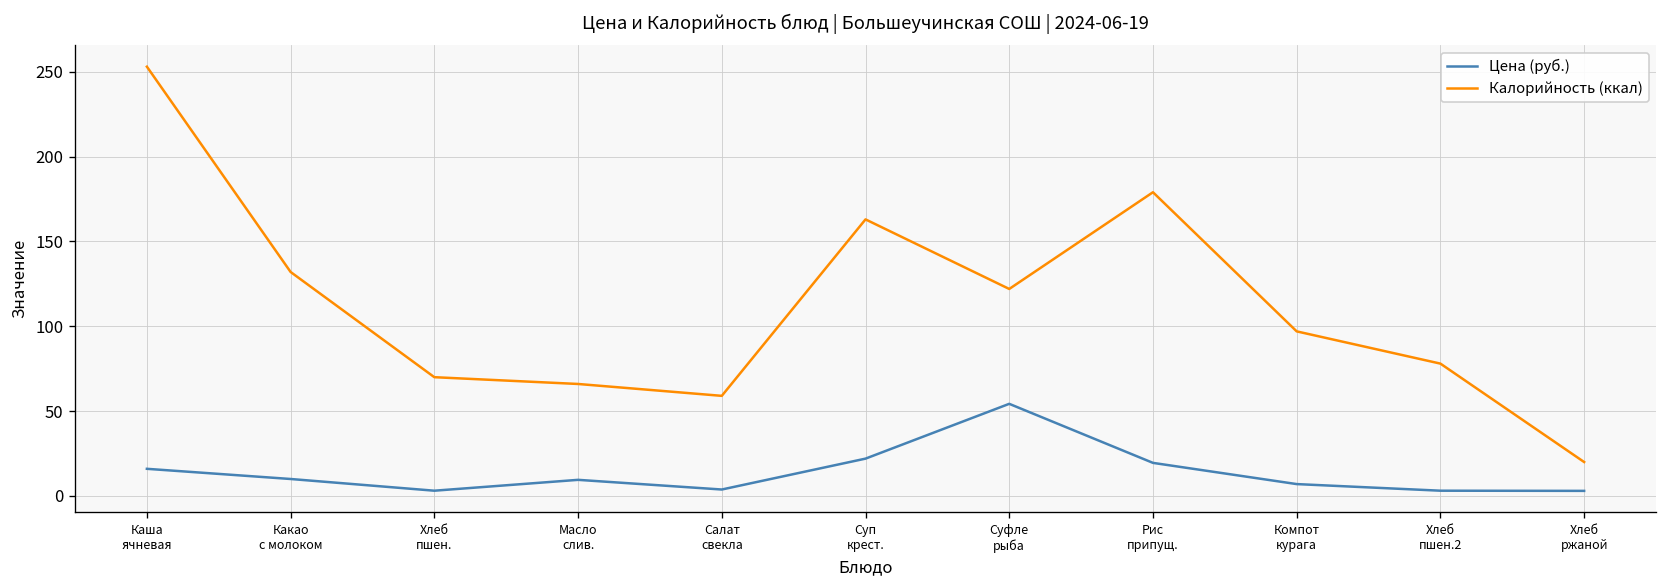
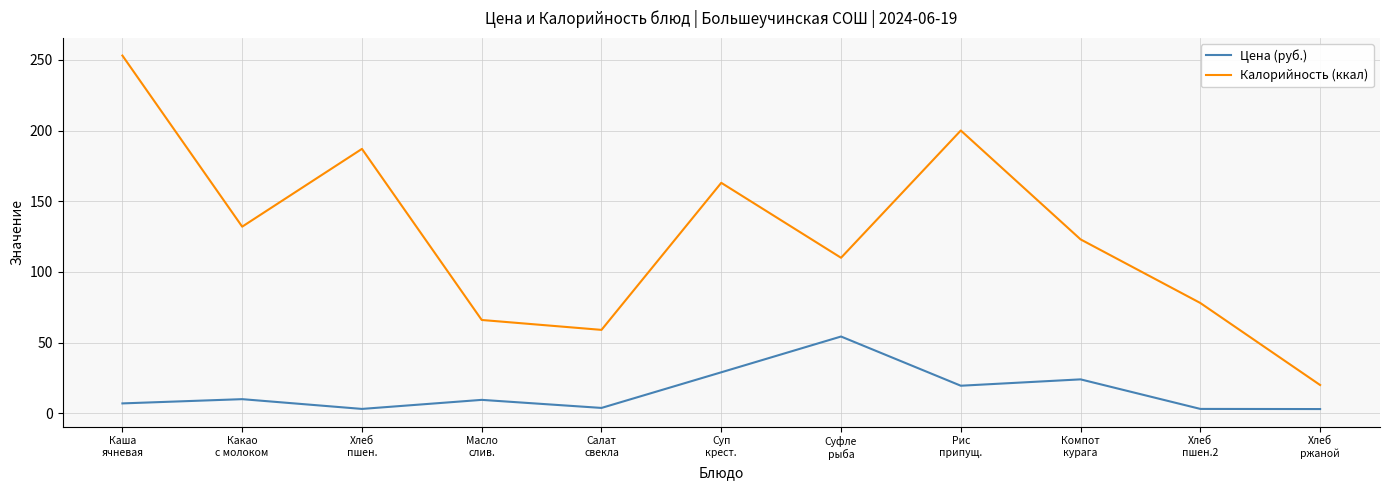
  {
    "Цена (руб.)": {
-     "Каша ячневая": 16,
+     "Каша ячневая": 7,
      "Какао с молоком": 10,
      "Хлеб пшен.": 3,
      "Масло слив.": 10,
      "Салат свекла": 4,
-     "Суп крест.": 22,
+     "Суп крест.": 29,
      "Суфле рыба": 54,
      "Рис припущ.": 20,
-     "Компот курага": 7,
+     "Компот курага": 24,
      "Хлеб пшен.2": 3,
      "Хлеб ржаной": 3
    },
    "Калорийность (ккал)": {
      "Каша ячневая": 253,
      "Какао с молоком": 132,
-     "Хлеб пшен.": 70,
+     "Хлеб пшен.": 187,
      "Масло слив.": 66,
      "Салат свекла": 59,
      "Суп крест.": 163,
-     "Суфле рыба": 122,
-     "Рис припущ.": 179,
-     "Компот курага": 97,
+     "Суфле рыба": 110,
+     "Рис припущ.": 200,
+     "Компот курага": 123,
      "Хлеб пшен.2": 78,
      "Хлеб ржаной": 20
    }
  }
